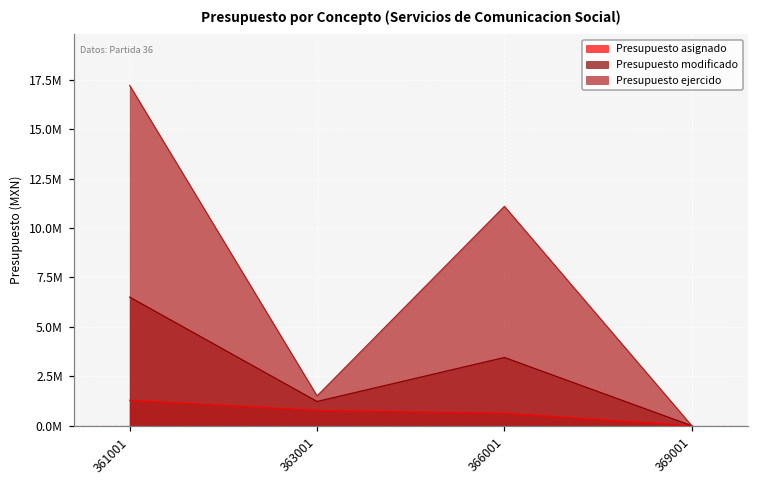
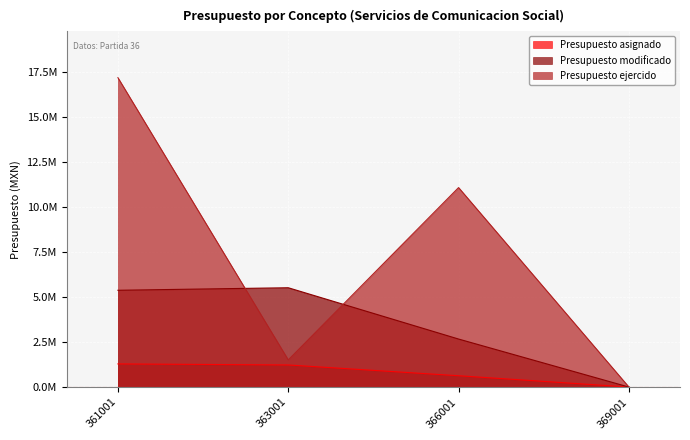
  {
    "Presupuesto asignado": {
      "361001": 1300000,
-     "363001": 800000,
+     "363001": 1200000,
      "366001": 600000
    },
    "Presupuesto modificado": {
-     "361001": 6500000,
-     "363001": 1200000,
-     "366001": 3500000
+     "361001": 5400000,
+     "363001": 5500000,
+     "366001": 2700000
    },
    "Presupuesto ejercido": {
      "361001": 17200000,
      "363001": 1500000,
      "366001": 11100000
    }
  }
